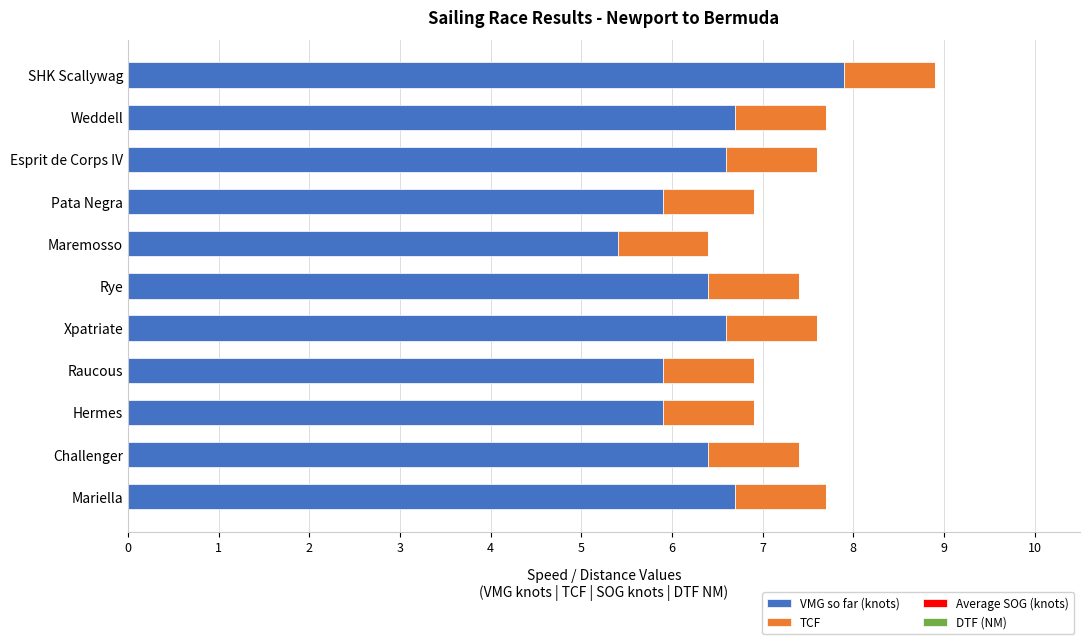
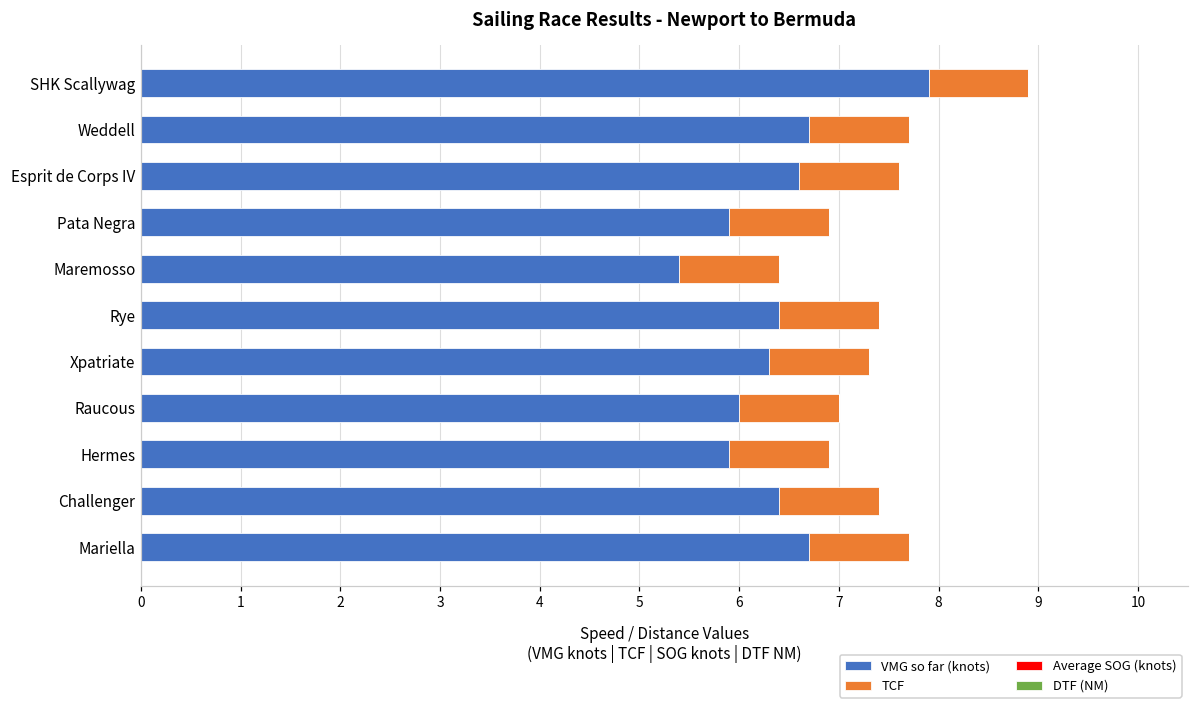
  {
    "VMG so far (knots)": {
      "SHK Scallywag": 7.9,
      "Weddell": 6.7,
      "Esprit de Corps IV": 6.6,
      "Pata Negra": 5.9,
      "Maremosso": 5.4,
      "Rye": 6.4,
-     "Xpatriate": 6.6,
-     "Raucous": 5.9,
+     "Xpatriate": 6.3,
+     "Raucous": 6.0,
      "Hermes": 5.9,
      "Challenger": 6.4,
      "Mariella": 6.7
    }
  }
